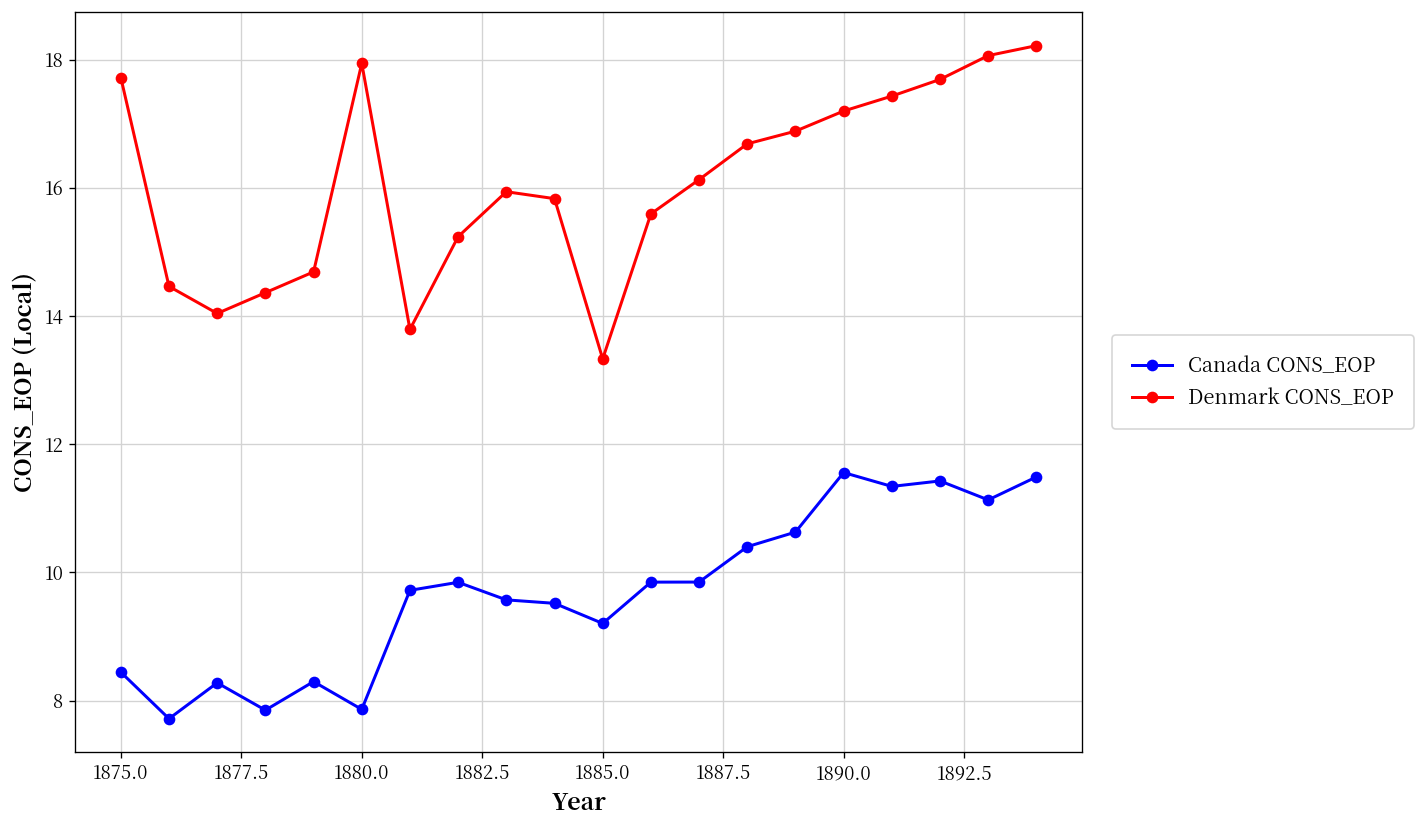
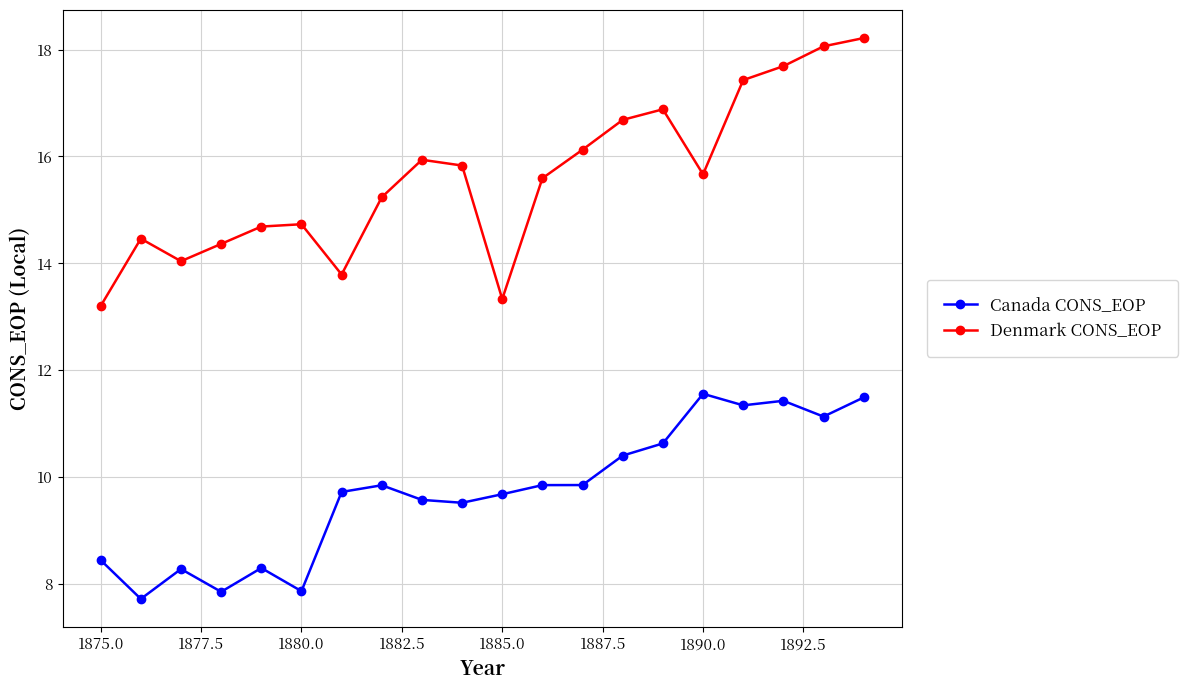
  {
    "Canada CONS_EOP": {
      "1875.0": 8.4,
      "1880.0": 7.9,
-     "1885.0": 9.2,
+     "1885.0": 9.7,
      "1890.0": 11.6
    },
    "Denmark CONS_EOP": {
-     "1875.0": 17.7,
-     "1880.0": 17.9,
+     "1875.0": 13.2,
+     "1880.0": 14.7,
      "1885.0": 13.3,
-     "1890.0": 17.2
+     "1890.0": 15.7
    }
  }
